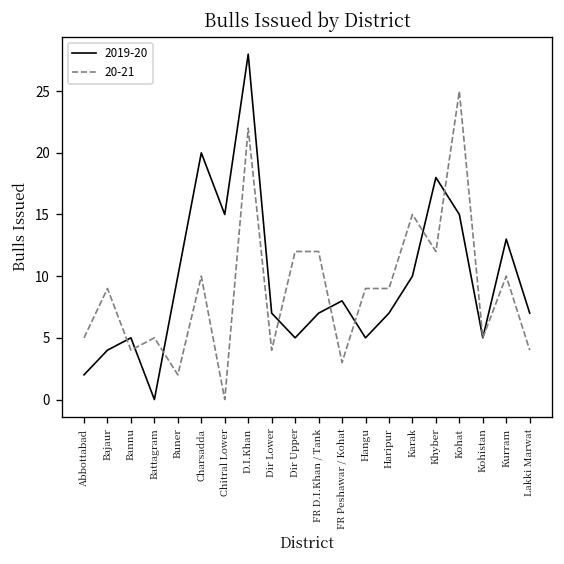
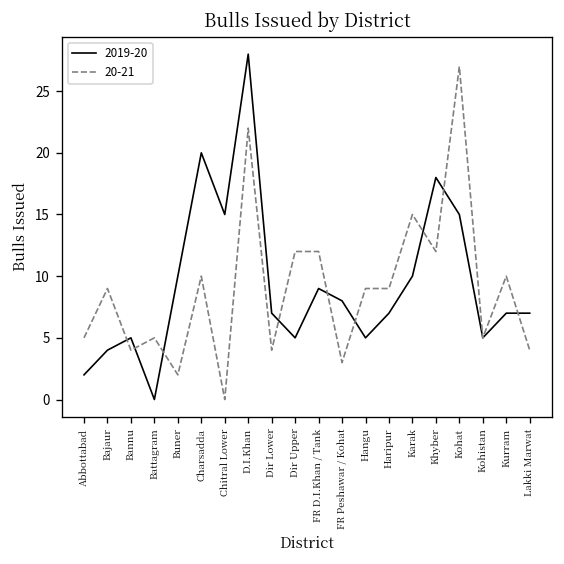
  {
    "2019-20": {
      "Abbottabad": 2,
      "Bajaur": 4,
      "Bannu": 5,
      "Battagram": 0,
      "Buner": 10,
      "Charsadda": 20,
      "Chitral Lower": 15,
      "D.I.Khan": 28,
      "Dir Lower": 7,
      "Dir Upper": 5,
-     "FR D.I.Khan / Tank": 7,
+     "FR D.I.Khan / Tank": 9,
      "FR Peshawar / Kohat": 8,
      "Hangu": 5,
      "Haripur": 7,
      "Karak": 10,
      "Khyber": 18,
      "Kohat": 15,
-     "Kurram": 13,
+     "Kurram": 7,
      "Lakki Marwat": 7
    },
    "20-21": {
      "Abbottabad": 5,
      "Bajaur": 9,
      "Bannu": 4,
      "Battagram": 5,
      "Buner": 2,
      "Charsadda": 10,
      "Chitral Lower": 0,
      "D.I.Khan": 22,
      "Dir Lower": 4,
      "Dir Upper": 12,
      "FR D.I.Khan / Tank": 12,
      "FR Peshawar / Kohat": 3,
      "Hangu": 9,
      "Haripur": 9,
      "Karak": 15,
      "Khyber": 12,
-     "Kohat": 25,
+     "Kohat": 27,
      "Kurram": 10,
      "Lakki Marwat": 4
    }
  }
